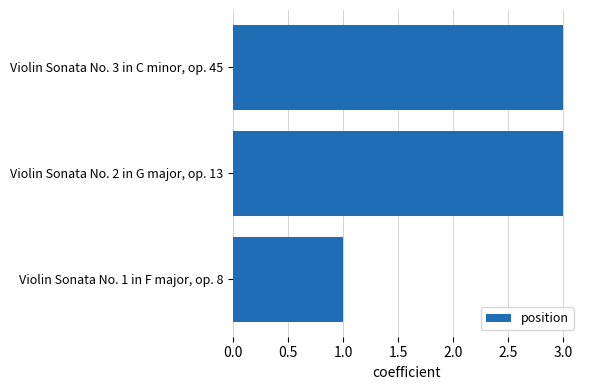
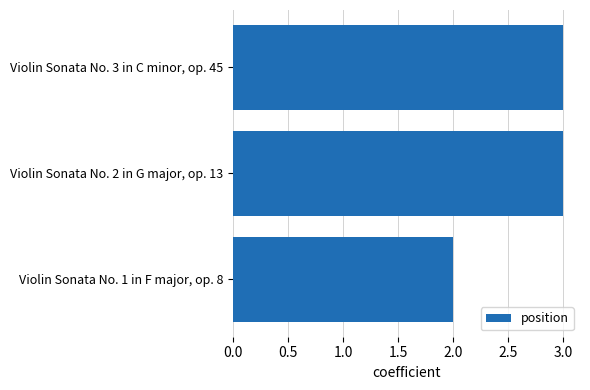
  {
    "Violin Sonata No. 3 in C minor, op. 45": 3,
    "Violin Sonata No. 2 in G major, op. 13": 3,
-   "Violin Sonata No. 1 in F major, op. 8": 1
+   "Violin Sonata No. 1 in F major, op. 8": 2
  }
